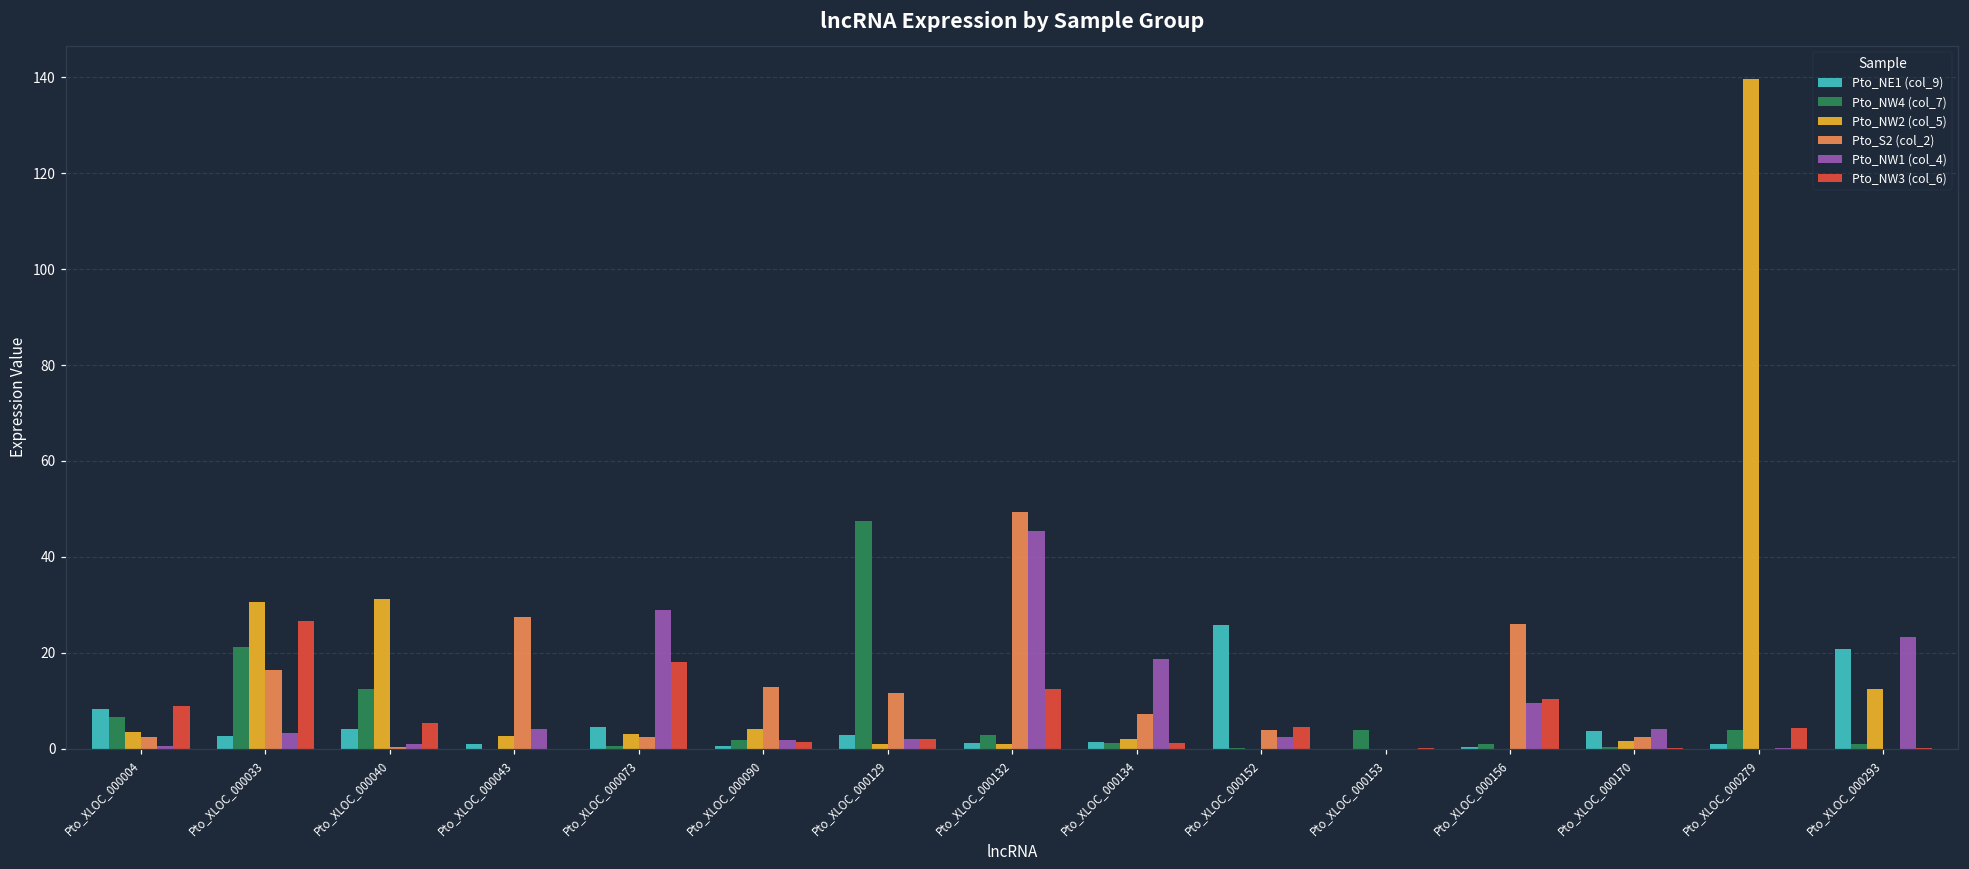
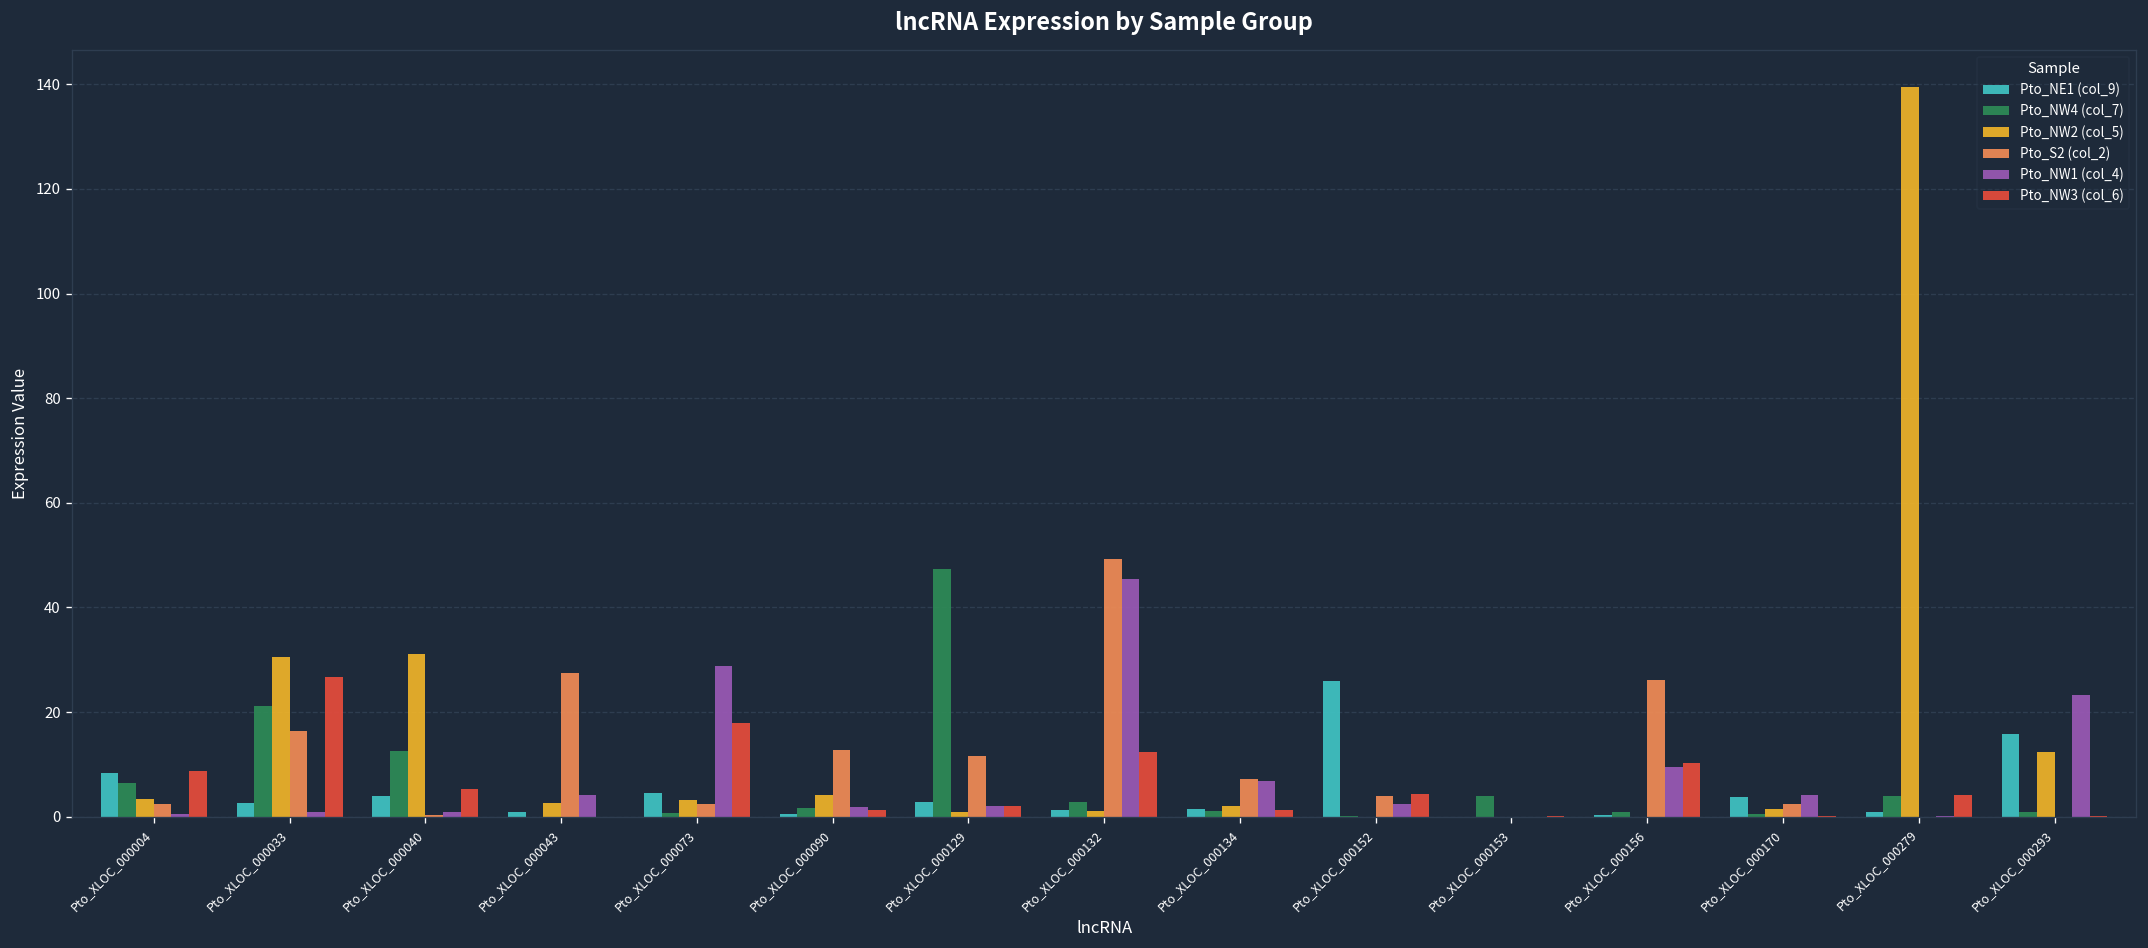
  {
    "Pto_NE1 (col_9)": {
      "Pto_XLOC_000004": 8,
      "Pto_XLOC_000033": 3,
      "Pto_XLOC_000040": 4,
      "Pto_XLOC_000043": 1,
      "Pto_XLOC_000073": 5,
      "Pto_XLOC_000129": 3,
      "Pto_XLOC_000132": 1,
      "Pto_XLOC_000134": 1,
      "Pto_XLOC_000152": 26,
      "Pto_XLOC_000153": 0,
      "Pto_XLOC_000170": 4,
      "Pto_XLOC_000279": 1,
-     "Pto_XLOC_000293": 21
+     "Pto_XLOC_000293": 16
    },
    "Pto_NW4 (col_7)": {
      "Pto_XLOC_000004": 7,
      "Pto_XLOC_000033": 21,
      "Pto_XLOC_000040": 13,
      "Pto_XLOC_000043": 0,
      "Pto_XLOC_000073": 1,
      "Pto_XLOC_000090": 2,
      "Pto_XLOC_000129": 47,
      "Pto_XLOC_000132": 3,
      "Pto_XLOC_000134": 1,
      "Pto_XLOC_000153": 4,
      "Pto_XLOC_000156": 1,
      "Pto_XLOC_000279": 4,
      "Pto_XLOC_000293": 1
    },
    "Pto_NW2 (col_5)": {
      "Pto_XLOC_000004": 3,
      "Pto_XLOC_000033": 31,
      "Pto_XLOC_000040": 31,
      "Pto_XLOC_000043": 3,
      "Pto_XLOC_000073": 3,
      "Pto_XLOC_000090": 4,
      "Pto_XLOC_000129": 1,
      "Pto_XLOC_000132": 1,
      "Pto_XLOC_000134": 2,
      "Pto_XLOC_000152": 0,
      "Pto_XLOC_000153": 0,
      "Pto_XLOC_000156": 0,
      "Pto_XLOC_000170": 2,
      "Pto_XLOC_000279": 140,
      "Pto_XLOC_000293": 12
    },
    "Pto_S2 (col_2)": {
      "Pto_XLOC_000004": 2,
      "Pto_XLOC_000033": 16,
      "Pto_XLOC_000043": 27,
      "Pto_XLOC_000073": 2,
      "Pto_XLOC_000090": 13,
      "Pto_XLOC_000129": 12,
      "Pto_XLOC_000132": 49,
      "Pto_XLOC_000134": 7,
      "Pto_XLOC_000152": 4,
      "Pto_XLOC_000153": 0,
      "Pto_XLOC_000156": 26,
      "Pto_XLOC_000170": 3,
      "Pto_XLOC_000279": 0,
      "Pto_XLOC_000293": 0
    },
    "Pto_NW1 (col_4)": {
-     "Pto_XLOC_000033": 3,
+     "Pto_XLOC_000033": 1,
      "Pto_XLOC_000040": 1,
      "Pto_XLOC_000043": 4,
      "Pto_XLOC_000073": 29,
      "Pto_XLOC_000090": 2,
      "Pto_XLOC_000129": 2,
      "Pto_XLOC_000132": 45,
-     "Pto_XLOC_000134": 19,
+     "Pto_XLOC_000134": 7,
      "Pto_XLOC_000152": 2,
      "Pto_XLOC_000153": 0,
      "Pto_XLOC_000156": 9,
      "Pto_XLOC_000170": 4,
      "Pto_XLOC_000293": 23
    },
    "Pto_NW3 (col_6)": {
      "Pto_XLOC_000004": 9,
      "Pto_XLOC_000033": 27,
      "Pto_XLOC_000040": 5,
      "Pto_XLOC_000043": 0,
      "Pto_XLOC_000073": 18,
      "Pto_XLOC_000090": 1,
      "Pto_XLOC_000129": 2,
      "Pto_XLOC_000132": 12,
      "Pto_XLOC_000134": 1,
      "Pto_XLOC_000152": 4,
      "Pto_XLOC_000156": 10,
      "Pto_XLOC_000279": 4
    }
  }
